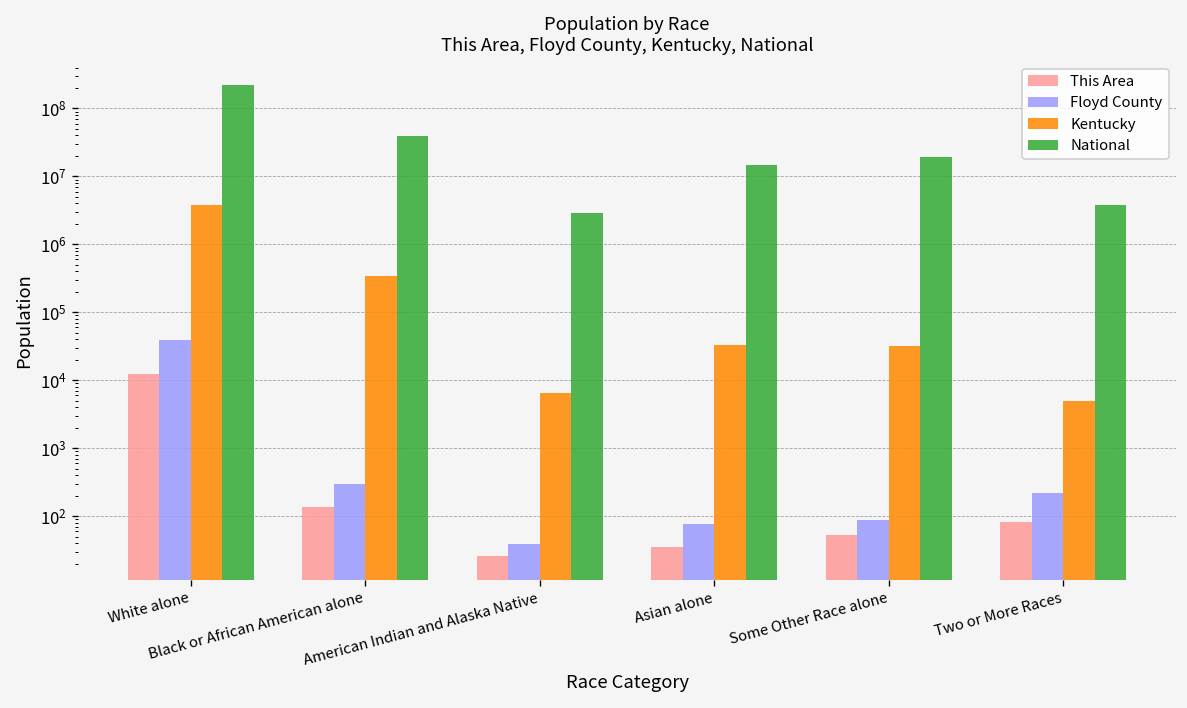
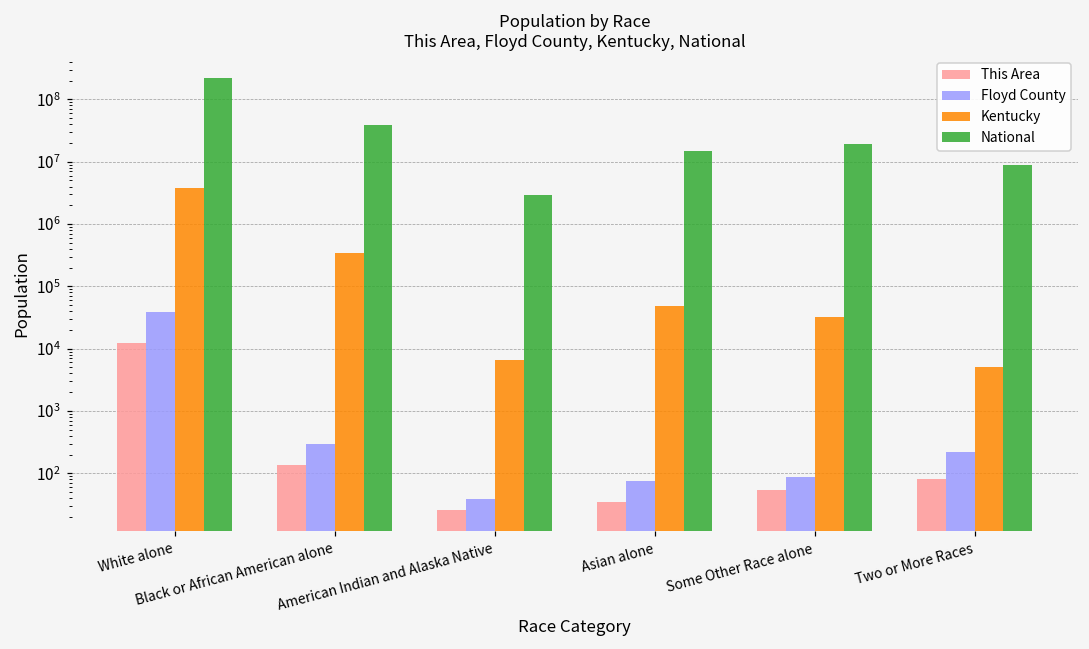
  {
    "This Area": {
      "White alone": 12000,
      "Black or African American alone": 140,
      "American Indian and Alaska Native": 30,
      "Asian alone": 40,
      "Some Other Race alone": 50,
      "Two or More Races": 80
    },
    "Floyd County": {
      "White alone": 40000,
      "Black or African American alone": 300,
      "American Indian and Alaska Native": 40,
      "Asian alone": 80,
      "Some Other Race alone": 90,
      "Two or More Races": 220
    },
    "Kentucky": {
      "White alone": 4000000,
      "Black or African American alone": 300000,
      "American Indian and Alaska Native": 6000,
-     "Asian alone": 30000,
+     "Asian alone": 50000,
      "Some Other Race alone": 30000,
      "Two or More Races": 5000
    },
    "National": {
      "White alone": 220000000,
      "Black or African American alone": 40000000,
      "American Indian and Alaska Native": 3000000,
      "Asian alone": 15000000,
      "Some Other Race alone": 19000000,
-     "Two or More Races": 4000000
+     "Two or More Races": 9000000
    }
  }
